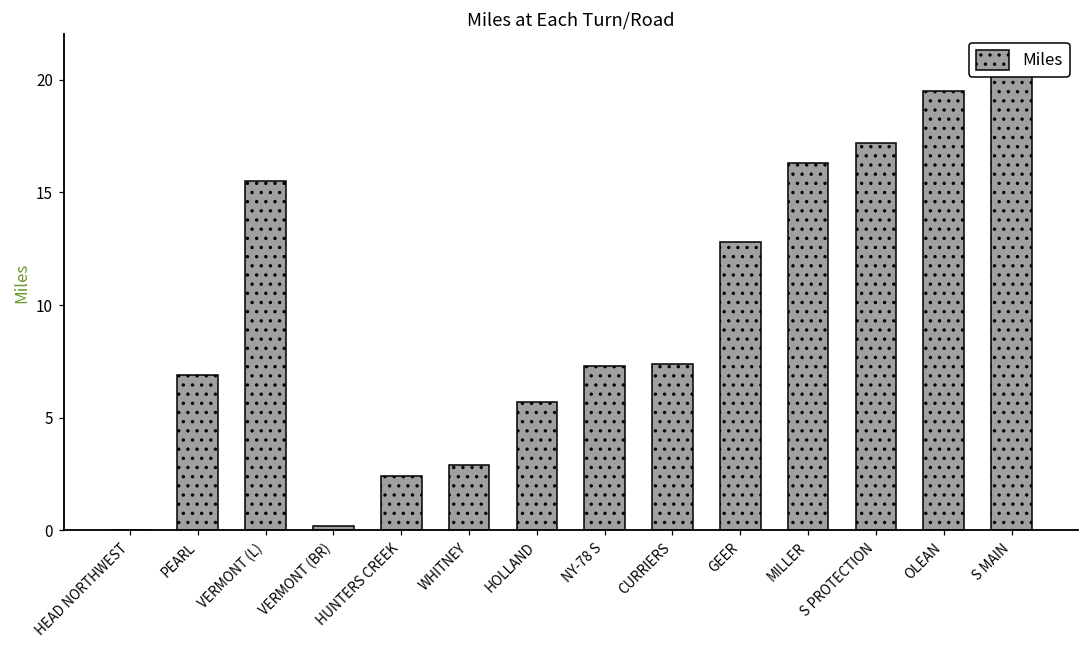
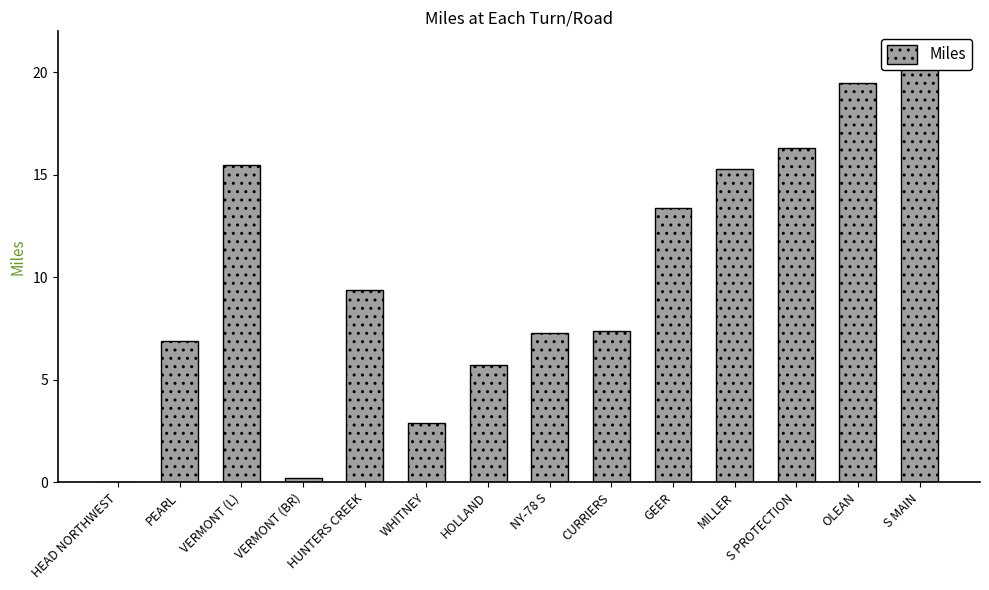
  {
    "HEAD NORTHWEST": 0.0,
    "PEARL": 6.9,
    "VERMONT (L)": 15.5,
    "VERMONT (BR)": 0.2,
-   "HUNTERS CREEK": 2.4,
+   "HUNTERS CREEK": 9.4,
    "WHITNEY": 2.9,
    "HOLLAND": 5.7,
    "NY-78 S": 7.3,
    "CURRIERS": 7.4,
-   "GEER": 12.8,
-   "MILLER": 16.3,
-   "S PROTECTION": 17.2,
+   "GEER": 13.4,
+   "MILLER": 15.3,
+   "S PROTECTION": 16.3,
    "OLEAN": 19.5
  }
